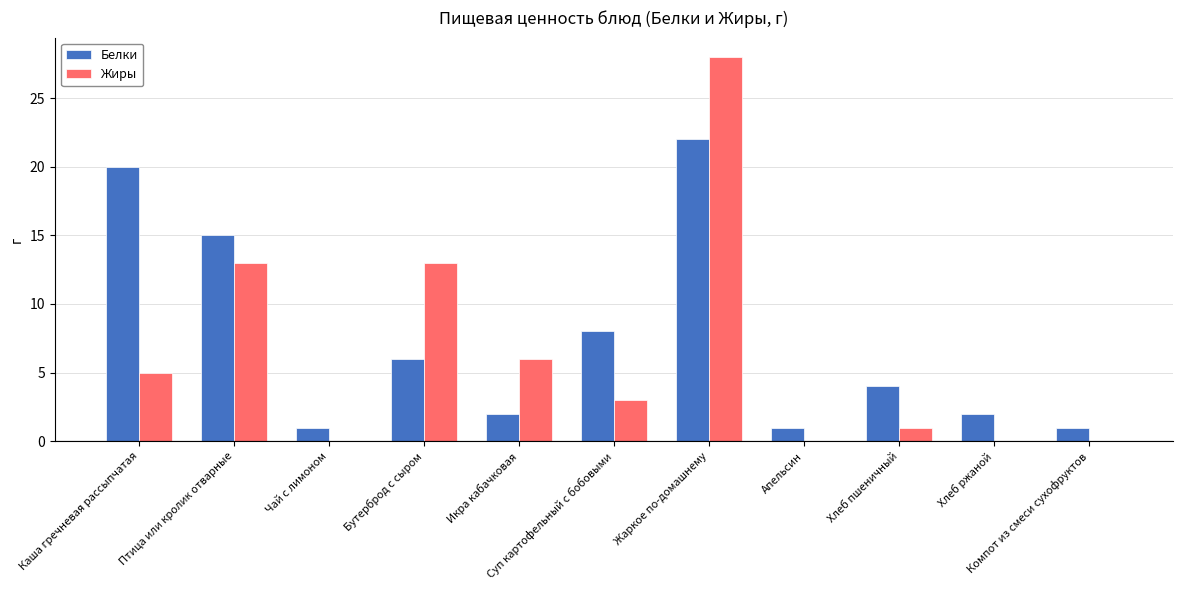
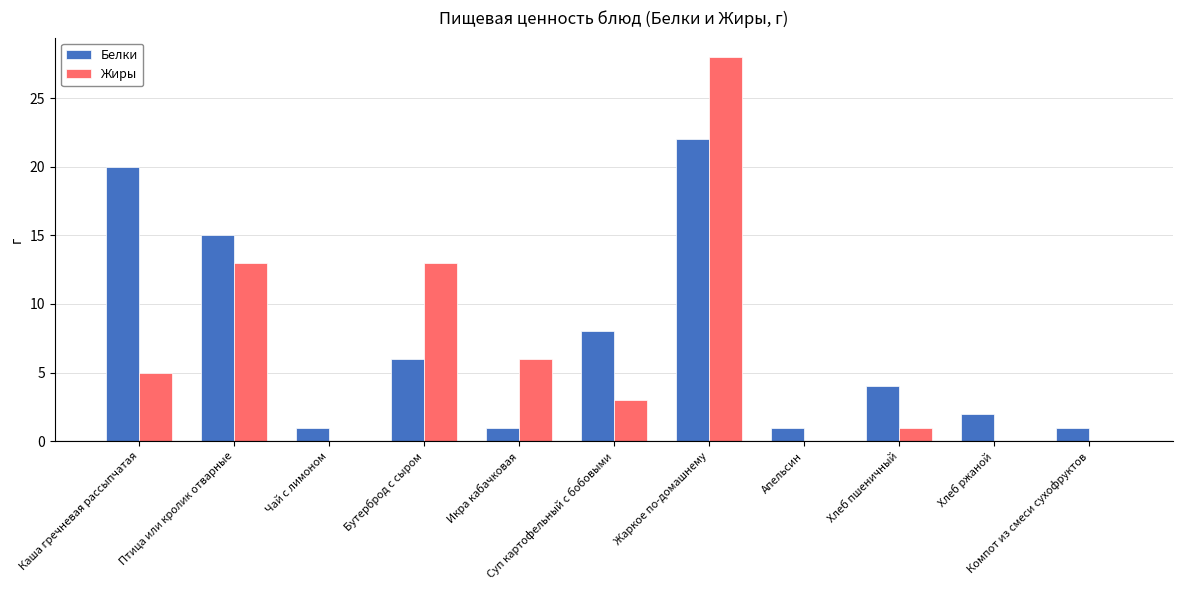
  {
    "Белки": {
      "Каша гречневая рассыпчатая": 20,
      "Птица или кролик отварные": 15,
      "Чай с лимоном": 1,
      "Бутерброд с сыром": 6,
-     "Икра кабачковая": 2,
+     "Икра кабачковая": 1,
      "Суп картофельный с бобовыми": 8,
      "Жаркое по-домашнему": 22,
      "Апельсин": 1,
      "Хлеб пшеничный": 4,
      "Хлеб ржаной": 2,
      "Компот из смеси сухофруктов": 1
    },
    "Жиры": {
      "Каша гречневая рассыпчатая": 5,
      "Птица или кролик отварные": 13,
      "Чай с лимоном": 0,
      "Бутерброд с сыром": 13,
      "Икра кабачковая": 6,
      "Суп картофельный с бобовыми": 3,
      "Жаркое по-домашнему": 28,
      "Апельсин": 0,
      "Хлеб пшеничный": 1,
      "Хлеб ржаной": 0,
      "Компот из смеси сухофруктов": 0
    }
  }
